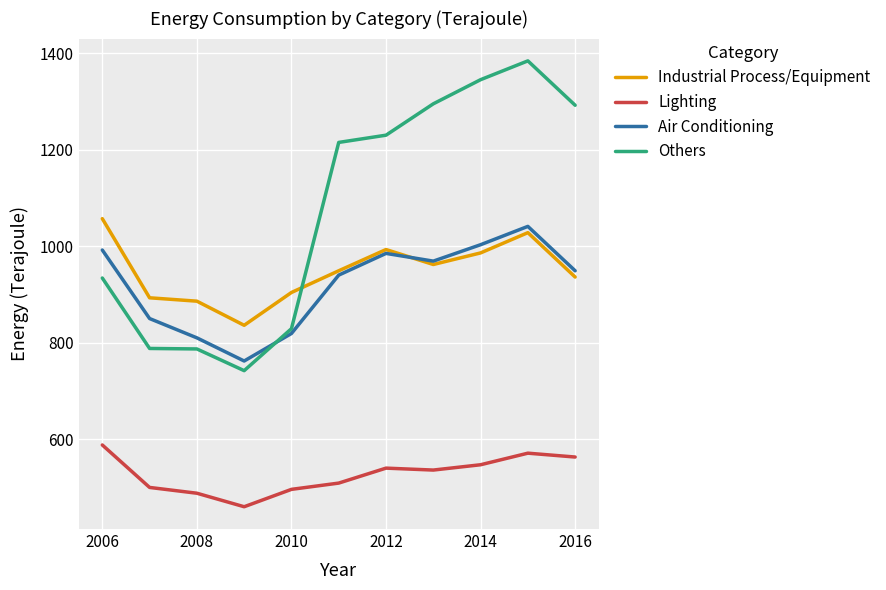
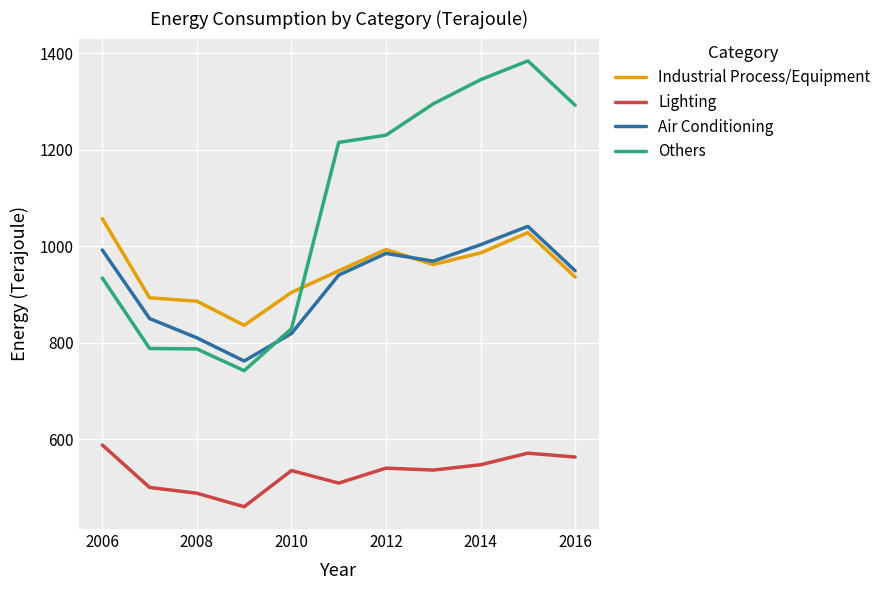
  {
    "Industrial Process/Equipment": {
      "2006": 1060,
      "2008": 890,
      "2010": 900,
      "2012": 990,
      "2014": 990,
      "2016": 940
    },
    "Lighting": {
      "2006": 590,
      "2008": 490,
-     "2010": 500,
+     "2010": 540,
      "2012": 540,
      "2014": 550,
      "2016": 560
    },
    "Air Conditioning": {
      "2006": 990,
      "2008": 810,
      "2010": 820,
      "2012": 990,
      "2014": 1000,
      "2016": 950
    },
    "Others": {
      "2006": 930,
      "2008": 790,
      "2010": 830,
      "2012": 1230,
      "2014": 1350,
      "2016": 1290
    }
  }
